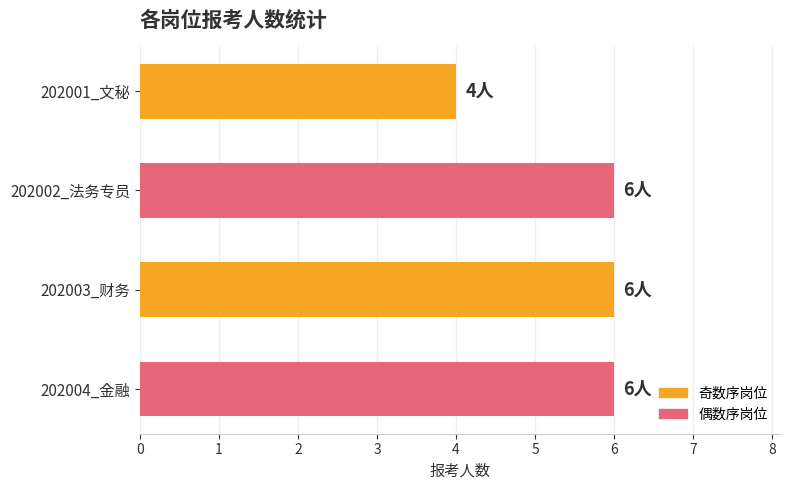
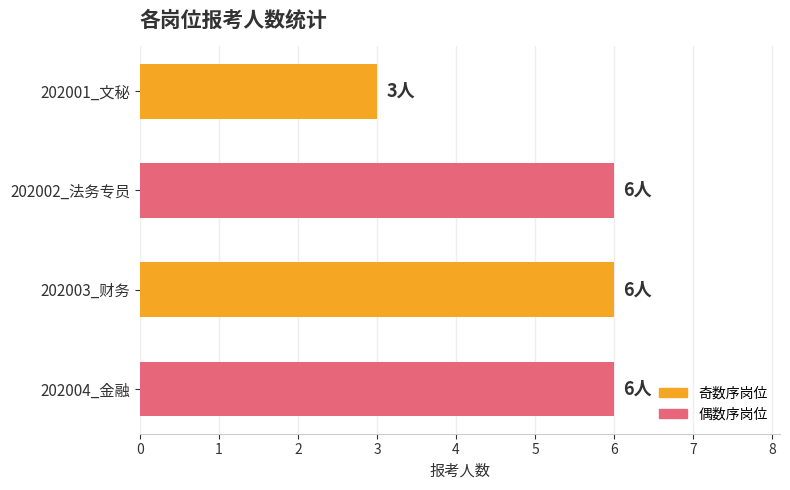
  {
-   "202001_文秘": "4人",
+   "202001_文秘": "3人",
    "202002_法务专员": "6人",
    "202003_财务": "6人",
    "202004_金融": "6人"
  }
